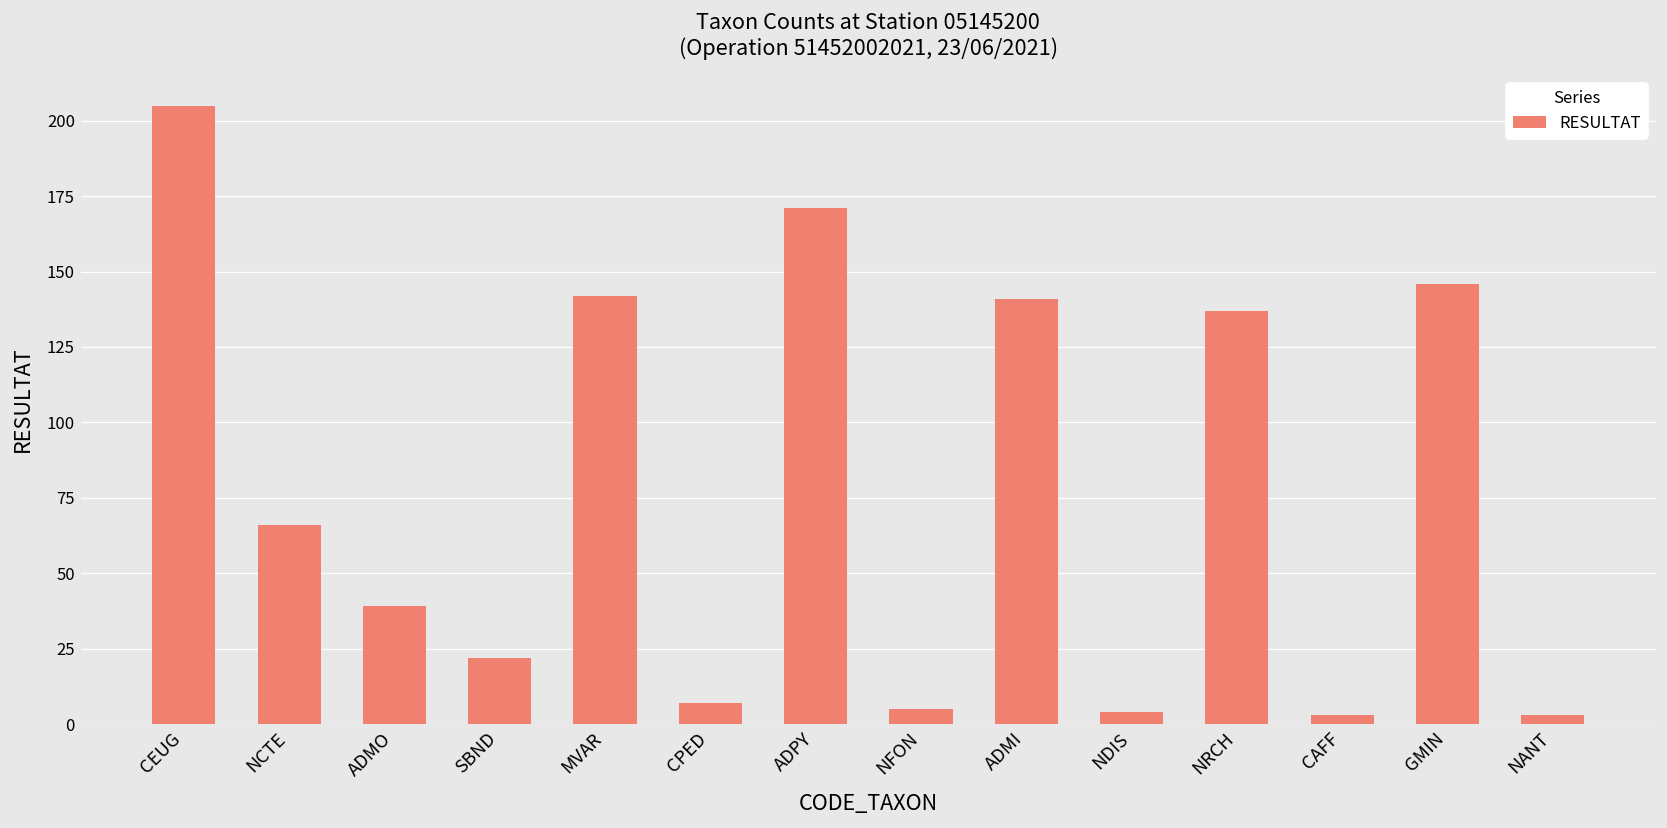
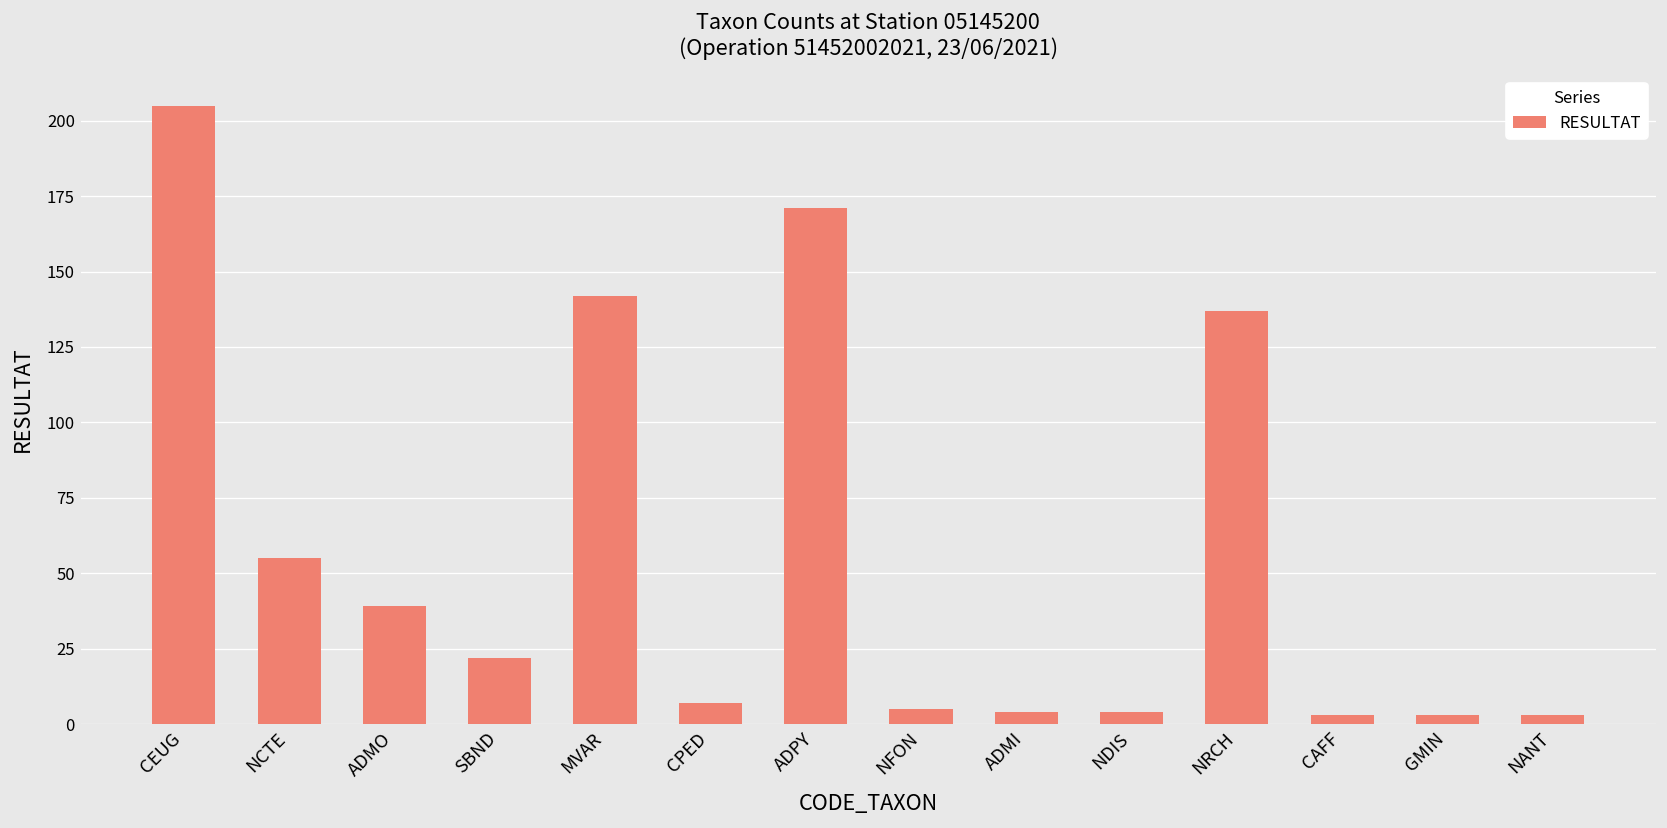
  {
    "CEUG": 205,
-   "NCTE": 66,
+   "NCTE": 55,
    "ADMO": 39,
    "SBND": 22,
    "MVAR": 142,
    "CPED": 7,
    "ADPY": 171,
    "NFON": 5,
-   "ADMI": 141,
+   "ADMI": 4,
    "NDIS": 4,
    "NRCH": 137,
    "CAFF": 3,
-   "GMIN": 146,
+   "GMIN": 3,
    "NANT": 3
  }
